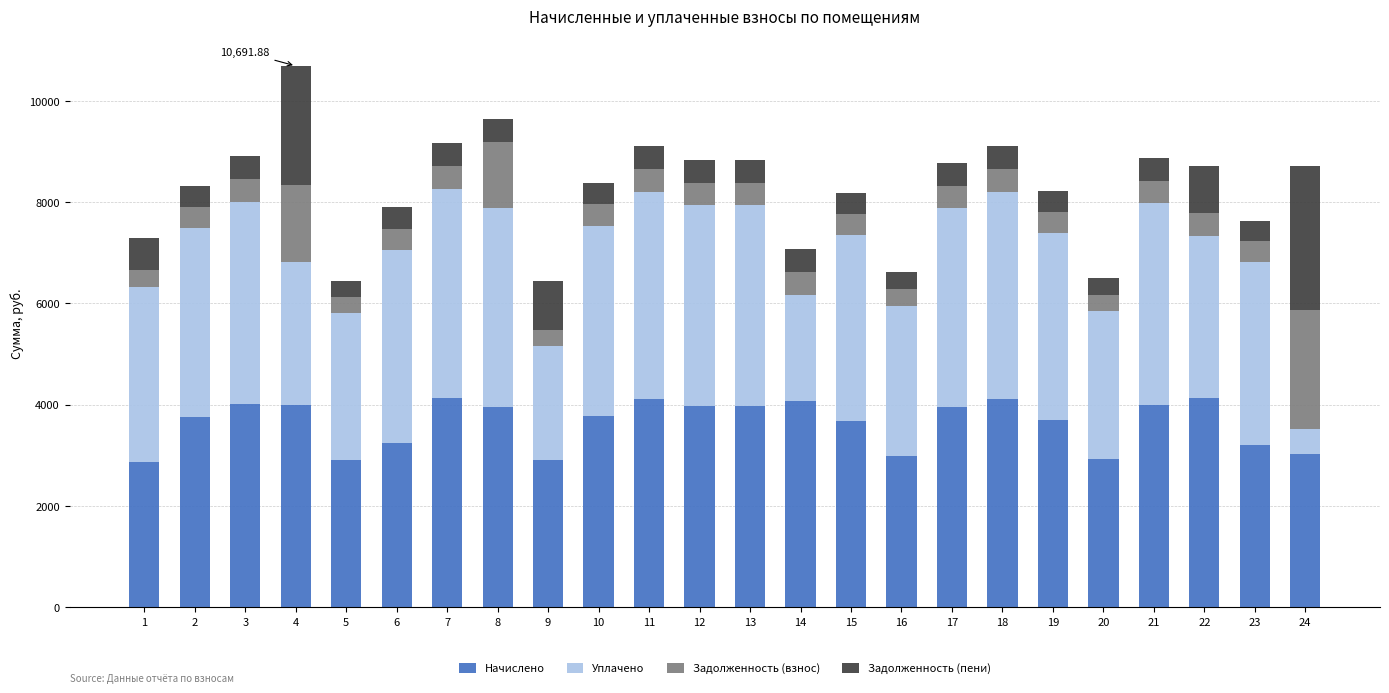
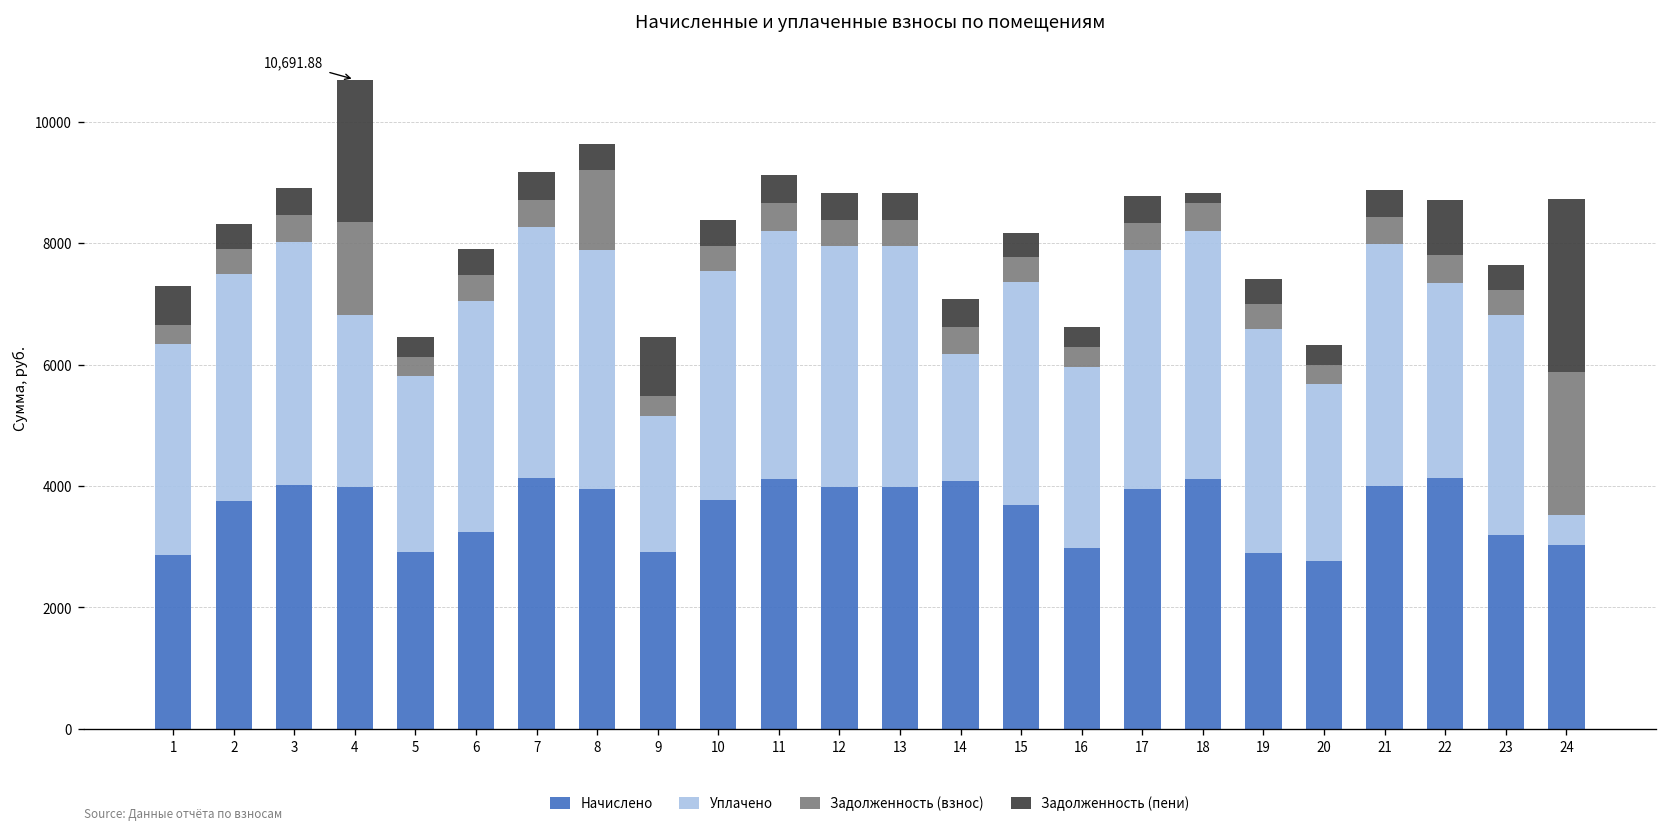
  {
    "Начислено": {
      "1": 2900,
      "2": 3700,
      "3": 4000,
      "4": 4000,
      "5": 2900,
      "6": 3200,
      "7": 4100,
      "8": 4000,
      "9": 2900,
      "10": 3800,
      "11": 4100,
      "12": 4000,
      "13": 4000,
      "14": 4100,
      "15": 3700,
      "16": 3000,
      "17": 4000,
      "18": 4100,
-     "19": 3700,
-     "20": 2900,
+     "19": 2900,
+     "20": 2800,
      "21": 4000,
      "22": 4100,
      "23": 3200,
      "24": 3000
    },
    "Уплачено": {
      "1": 3500,
      "2": 3700,
      "3": 4000,
      "4": 2800,
      "5": 2900,
      "6": 3800,
      "7": 4100,
      "8": 3900,
      "9": 2300,
      "10": 3800,
      "11": 4100,
      "12": 4000,
      "13": 4000,
      "14": 2100,
      "15": 3700,
      "16": 3000,
      "17": 3900,
      "18": 4100,
      "19": 3700,
      "20": 2900,
      "21": 4000,
      "22": 3200,
      "23": 3600,
      "24": 500
    },
    "Задолженность (взнос)": {
      "1": 300,
      "2": 400,
      "3": 400,
      "4": 1500,
      "5": 300,
      "6": 400,
      "7": 500,
      "8": 1300,
      "9": 300,
      "10": 400,
      "11": 500,
      "12": 400,
      "13": 400,
      "14": 500,
      "15": 400,
      "16": 300,
      "17": 400,
      "18": 500,
      "19": 400,
      "20": 300,
      "21": 400,
      "22": 500,
      "23": 400,
      "24": 2300
    },
    "Задолженность (пени)": {
      "1": 600,
      "2": 400,
      "3": 400,
      "5": 300,
      "6": 400,
      "7": 500,
      "8": 400,
      "9": 1000,
      "10": 400,
      "11": 500,
      "12": 400,
      "13": 400,
      "14": 500,
      "15": 400,
      "16": 300,
      "17": 400,
-     "18": 500,
+     "18": 200,
      "19": 400,
      "20": 300,
      "21": 400,
      "22": 900,
      "23": 400,
      "24": 2900
    }
  }
